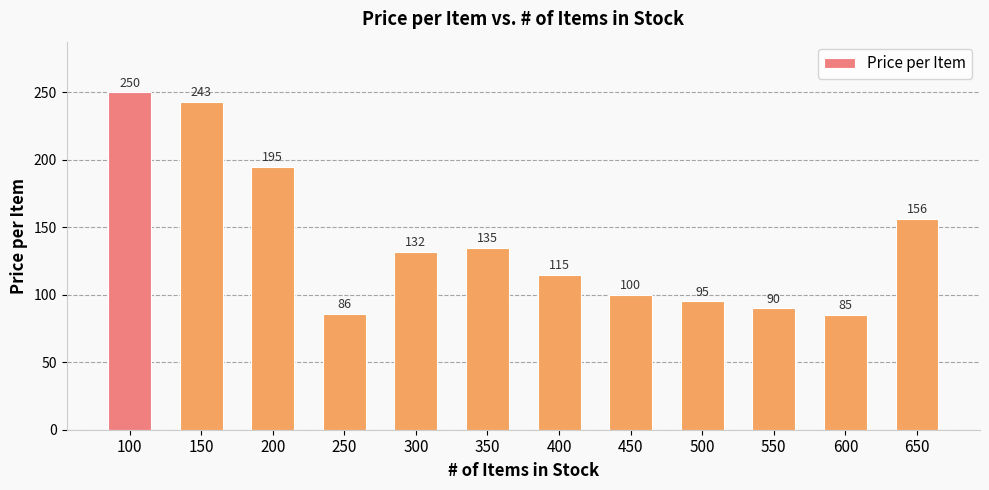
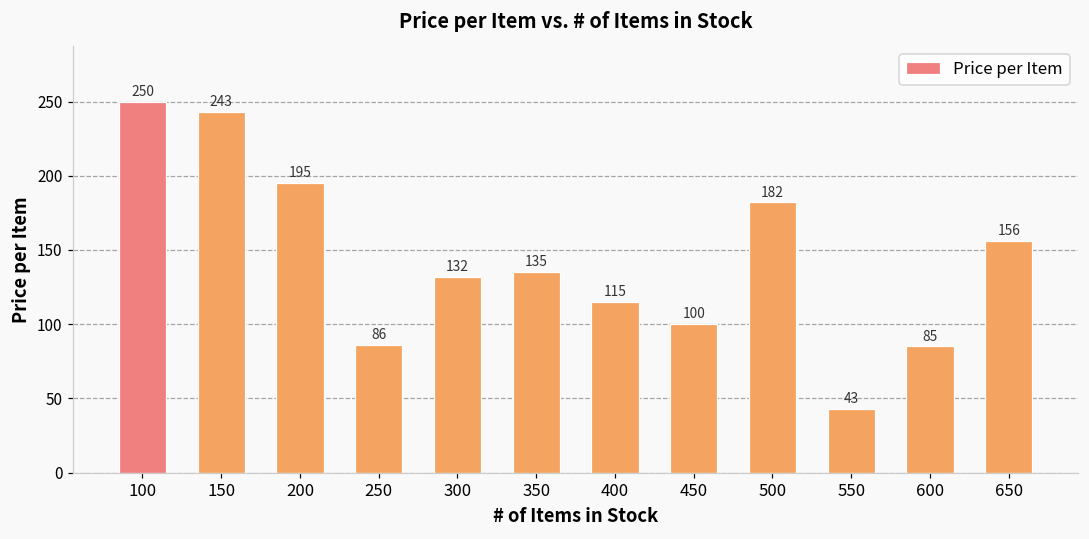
  {
    "100": 250,
    "150": 243,
    "200": 195,
    "250": 86,
    "300": 132,
    "350": 135,
    "400": 115,
    "450": 100,
-   "500": 95,
-   "550": 90,
+   "500": 182,
+   "550": 43,
    "600": 85,
    "650": 156
  }
